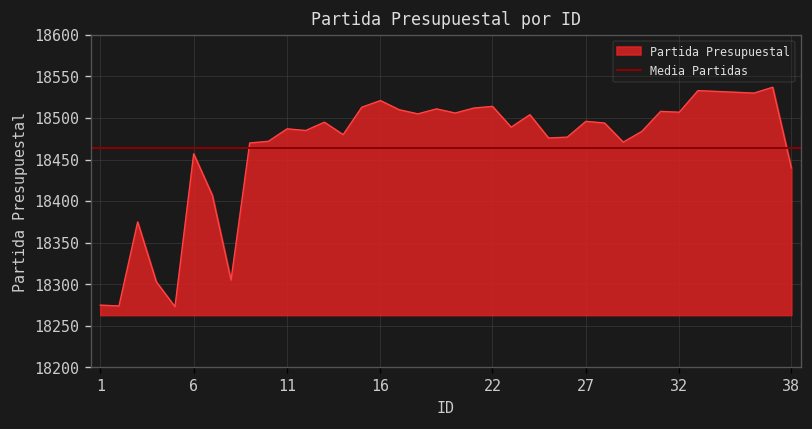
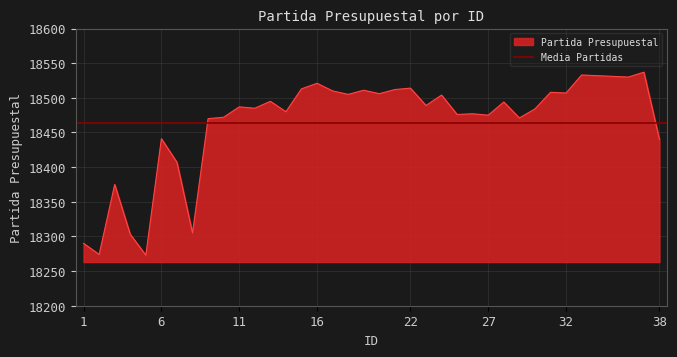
  {
-   "1": 18280,
-   "6": 18460,
+   "1": 18290,
+   "6": 18440,
    "11": 18490,
    "16": 18520,
    "22": 18510,
-   "27": 18500,
+   "27": 18480,
    "32": 18510,
    "38": 18440
  }
